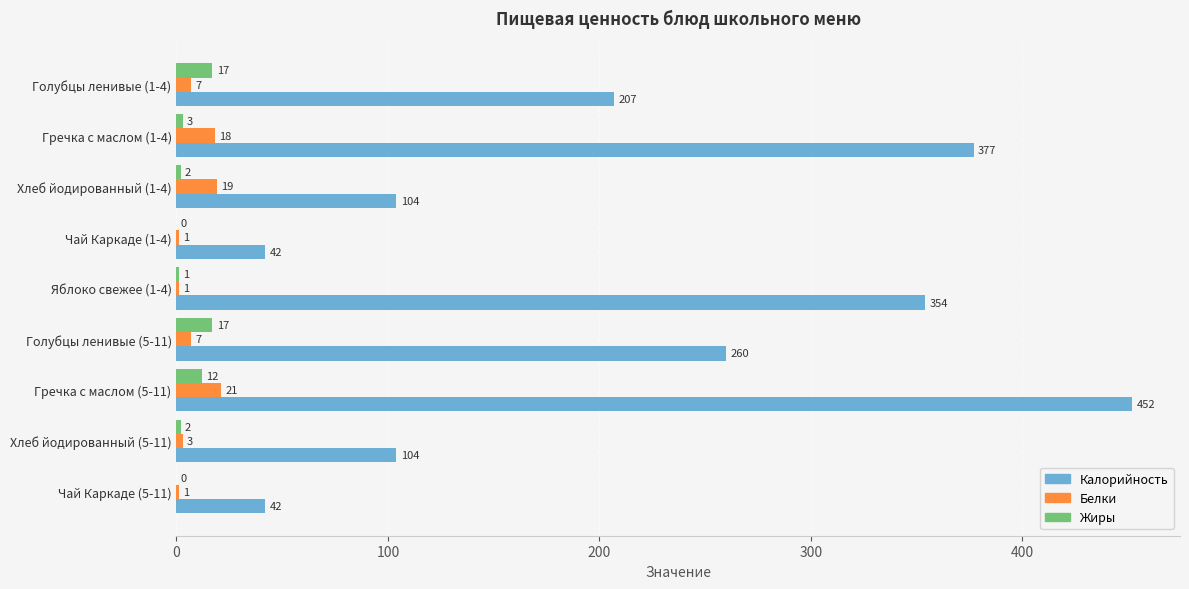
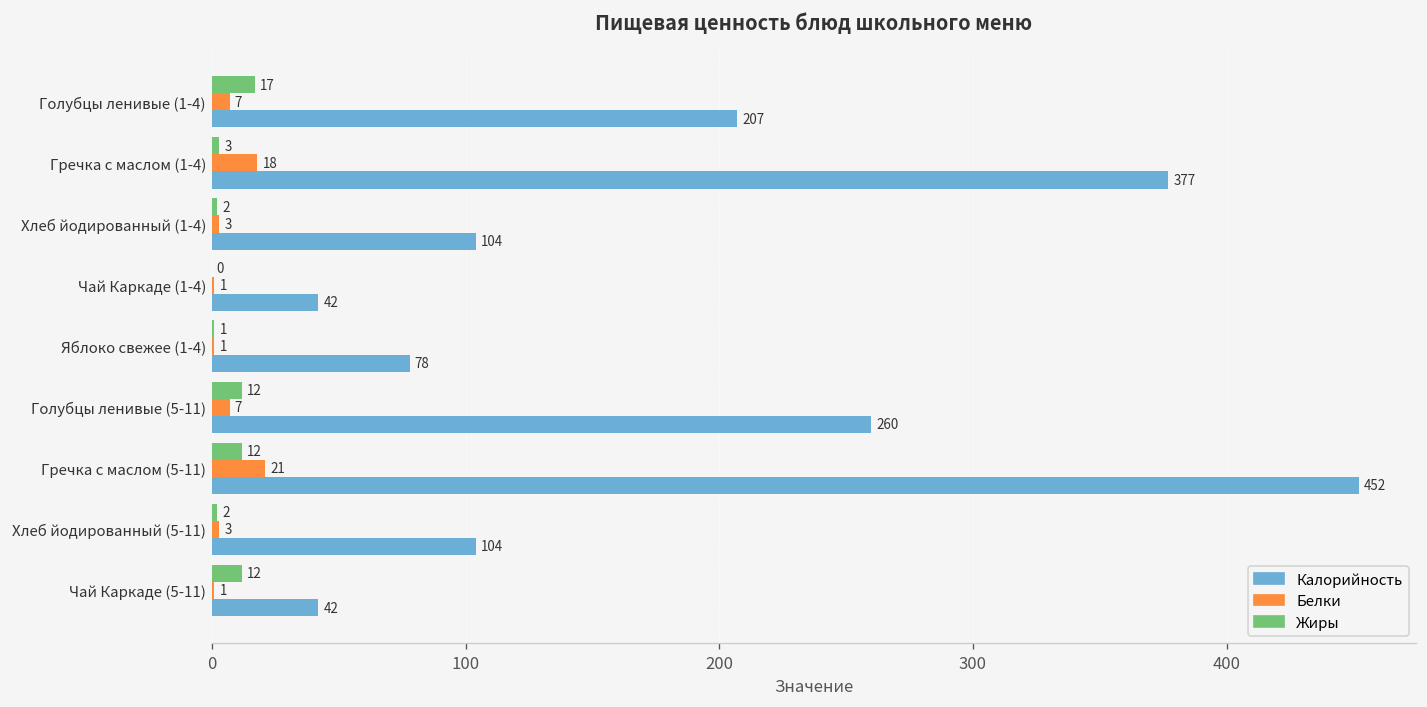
  {
    "Калорийность": {
      "Голубцы ленивые (1-4)": 207,
      "Гречка с маслом (1-4)": 377,
      "Хлеб йодированный (1-4)": 104,
      "Чай Каркаде (1-4)": 42,
-     "Яблоко свежее (1-4)": 354,
+     "Яблоко свежее (1-4)": 78,
      "Голубцы ленивые (5-11)": 260,
      "Гречка с маслом (5-11)": 452,
      "Хлеб йодированный (5-11)": 104,
      "Чай Каркаде (5-11)": 42
    },
    "Белки": {
      "Голубцы ленивые (1-4)": 7,
      "Гречка с маслом (1-4)": 18,
-     "Хлеб йодированный (1-4)": 19,
+     "Хлеб йодированный (1-4)": 3,
      "Чай Каркаде (1-4)": 1,
      "Яблоко свежее (1-4)": 1,
      "Голубцы ленивые (5-11)": 7,
      "Гречка с маслом (5-11)": 21,
      "Хлеб йодированный (5-11)": 3,
      "Чай Каркаде (5-11)": 1
    },
    "Жиры": {
      "Голубцы ленивые (1-4)": 17,
      "Гречка с маслом (1-4)": 3,
      "Хлеб йодированный (1-4)": 2,
      "Чай Каркаде (1-4)": 0,
      "Яблоко свежее (1-4)": 1,
-     "Голубцы ленивые (5-11)": 17,
+     "Голубцы ленивые (5-11)": 12,
      "Гречка с маслом (5-11)": 12,
      "Хлеб йодированный (5-11)": 2,
-     "Чай Каркаде (5-11)": 0
+     "Чай Каркаде (5-11)": 12
    }
  }
